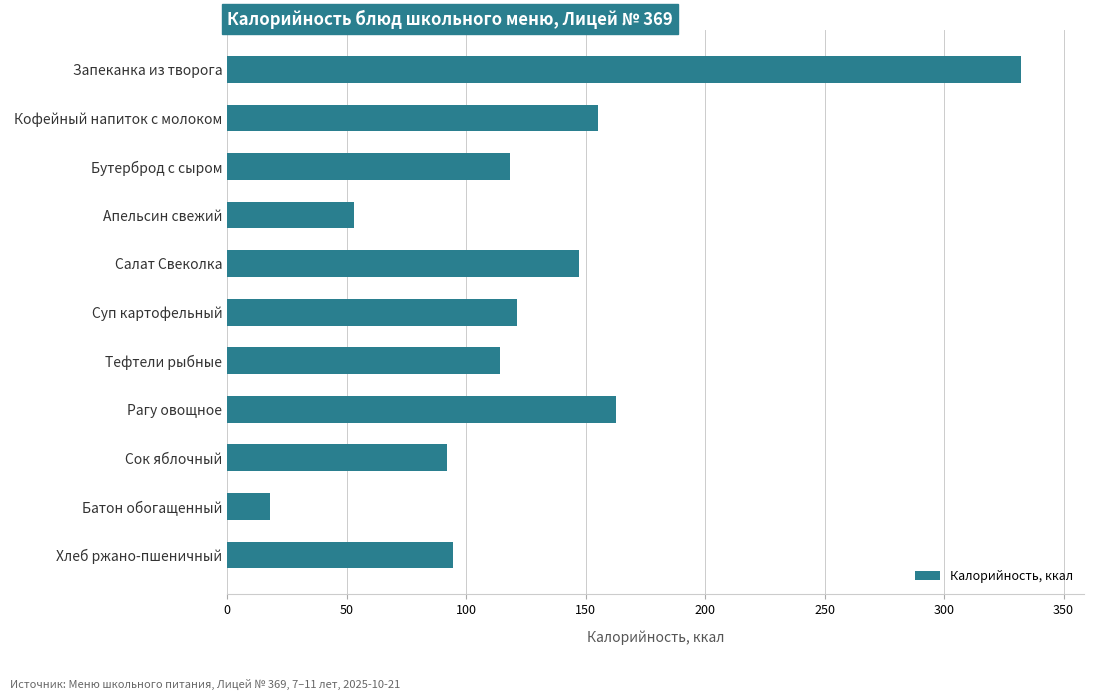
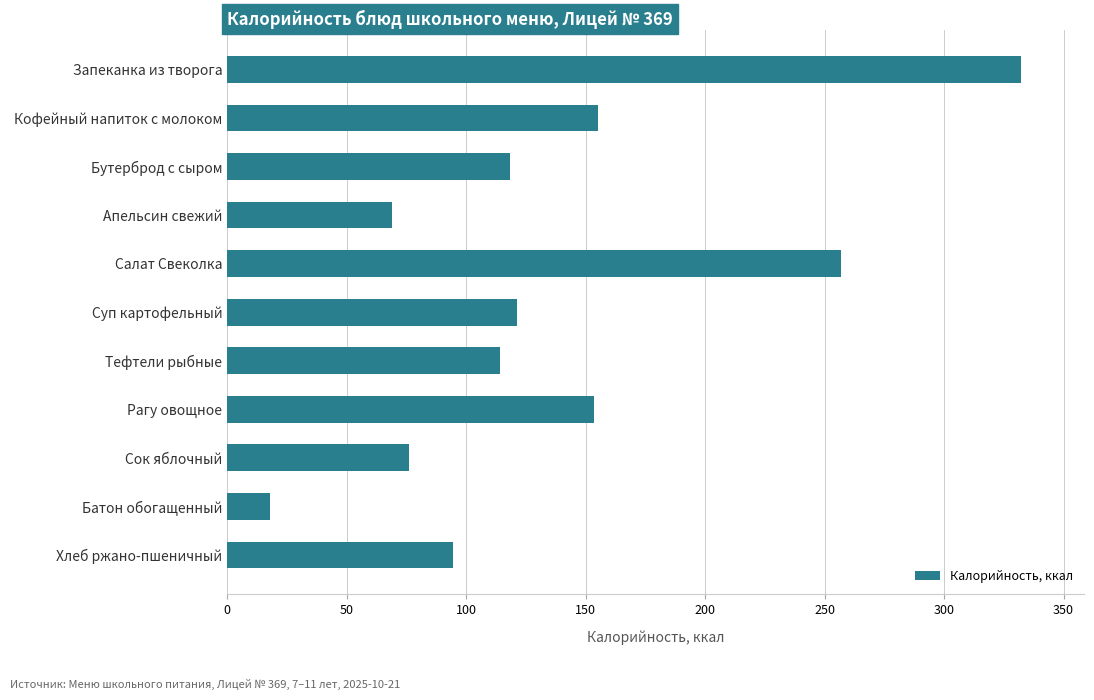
  {
    "Запеканка из творога": 332,
    "Кофейный напиток с молоком": 155,
    "Бутерброд с сыром": 118,
-   "Апельсин свежий": 53,
-   "Салат Свеколка": 147,
+   "Апельсин свежий": 69,
+   "Салат Свеколка": 257,
    "Суп картофельный": 121,
    "Тефтели рыбные": 114,
-   "Рагу овощное": 163,
-   "Сок яблочный": 92,
+   "Рагу овощное": 154,
+   "Сок яблочный": 76,
    "Батон обогащенный": 18,
    "Хлеб ржано-пшеничный": 94
  }
